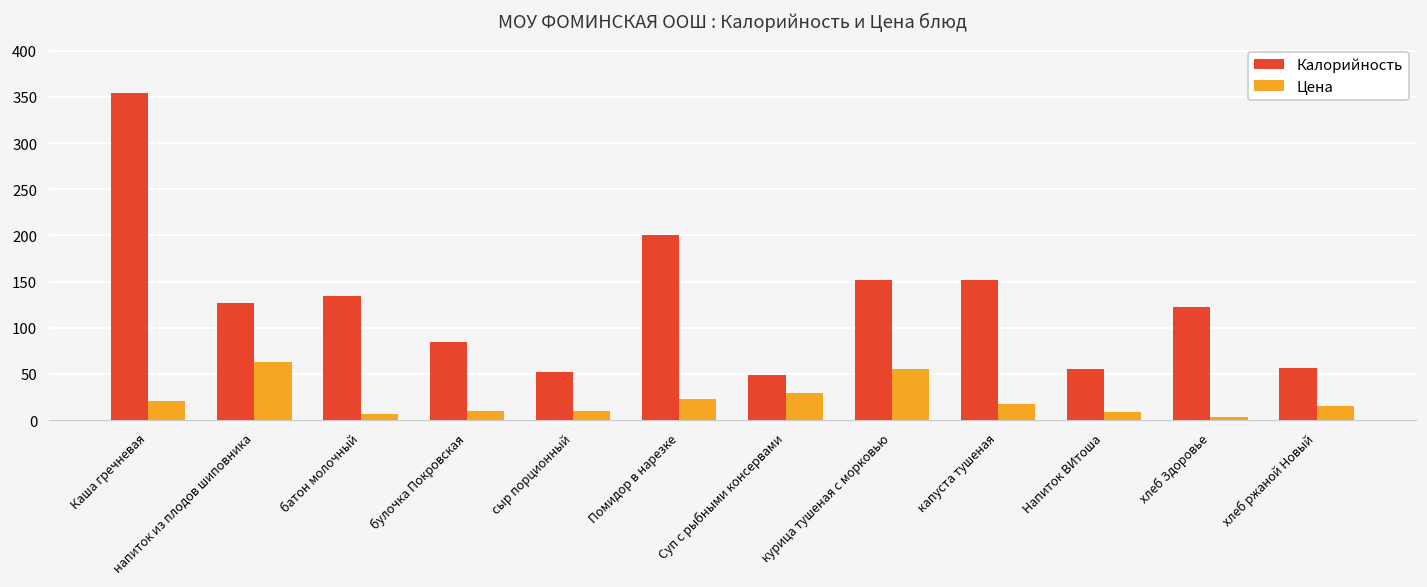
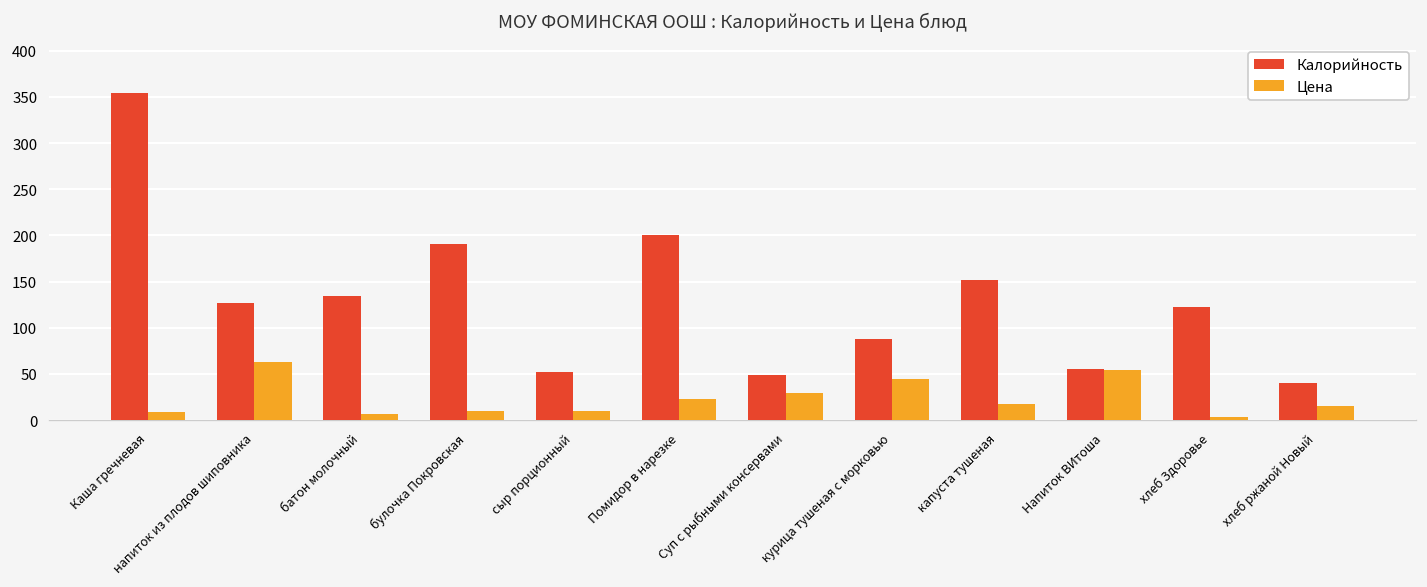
  {
    "Калорийность": {
      "Каша гречневая": 350,
      "напиток из плодов шиповника": 130,
      "батон молочный": 130,
-     "булочка Покровская": 90,
+     "булочка Покровская": 190,
      "сыр порционный": 50,
      "Помидор в нарезке": 200,
      "Суп с рыбными консервами": 50,
-     "курица тушеная с морковью": 150,
+     "курица тушеная с морковью": 90,
      "капуста тушеная": 150,
      "Напиток ВИтоша": 60,
      "хлеб Здоровье": 120,
-     "хлеб ржаной Новый": 60
+     "хлеб ржаной Новый": 40
    },
    "Цена": {
-     "Каша гречневая": 20,
+     "Каша гречневая": 10,
      "напиток из плодов шиповника": 60,
      "батон молочный": 10,
      "булочка Покровская": 10,
      "сыр порционный": 10,
      "Помидор в нарезке": 20,
      "Суп с рыбными консервами": 30,
-     "курица тушеная с морковью": 60,
+     "курица тушеная с морковью": 40,
      "капуста тушеная": 20,
-     "Напиток ВИтоша": 10,
+     "Напиток ВИтоша": 50,
      "хлеб Здоровье": 0,
      "хлеб ржаной Новый": 10
    }
  }
